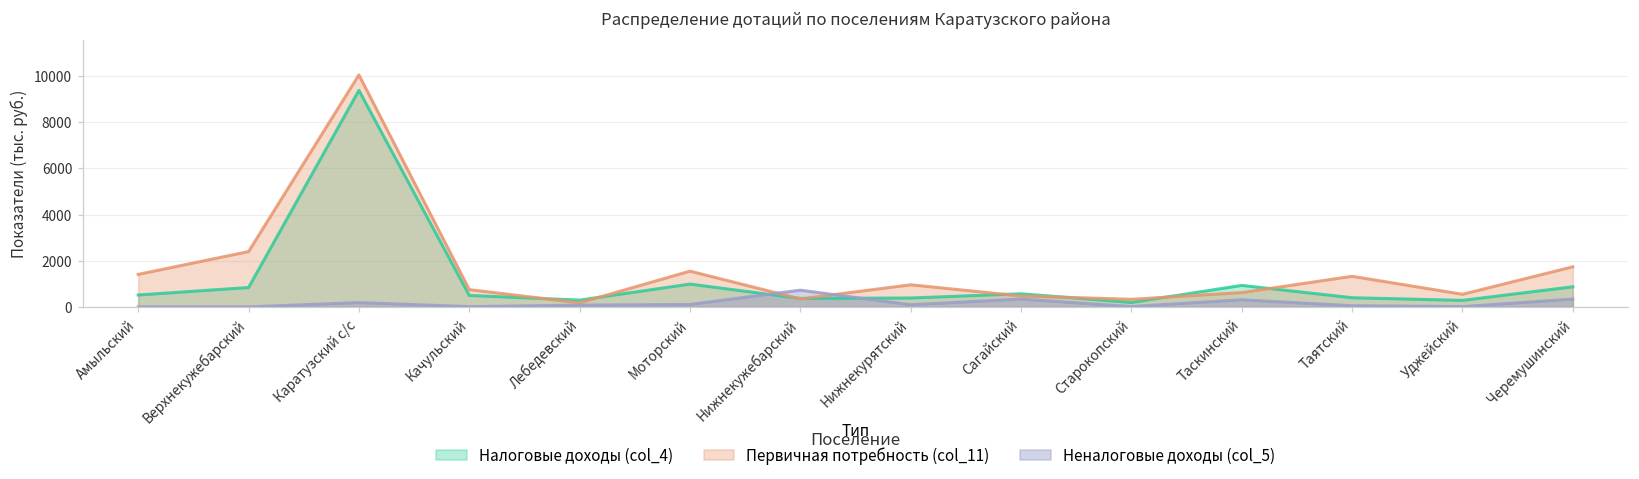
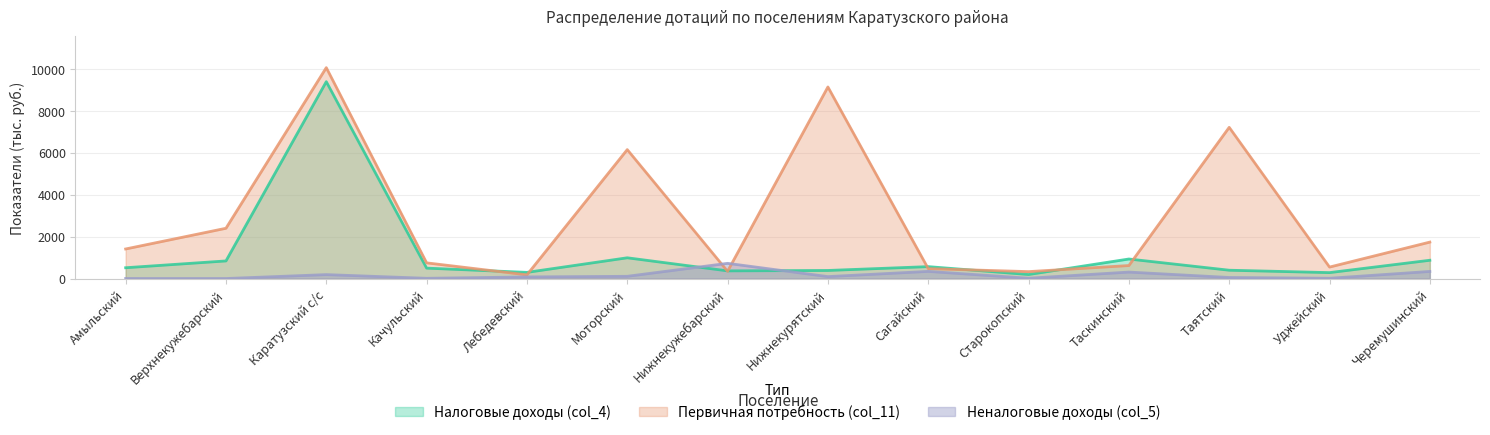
  {
    "Первичная потребность (col_11)": {
      "Амыльский": 1400,
      "Верхнекужебарский": 2400,
      "Каратузский с/с": 10000,
      "Качульский": 800,
-     "Моторский": 1600,
-     "Нижнекурятский": 1000,
+     "Моторский": 6100,
+     "Нижнекурятский": 9100,
      "Старокопский": 300,
      "Таскинский": 600,
-     "Таятский": 1300,
+     "Таятский": 7200,
      "Уджейский": 500,
      "Черемушинский": 1700
    }
  }
